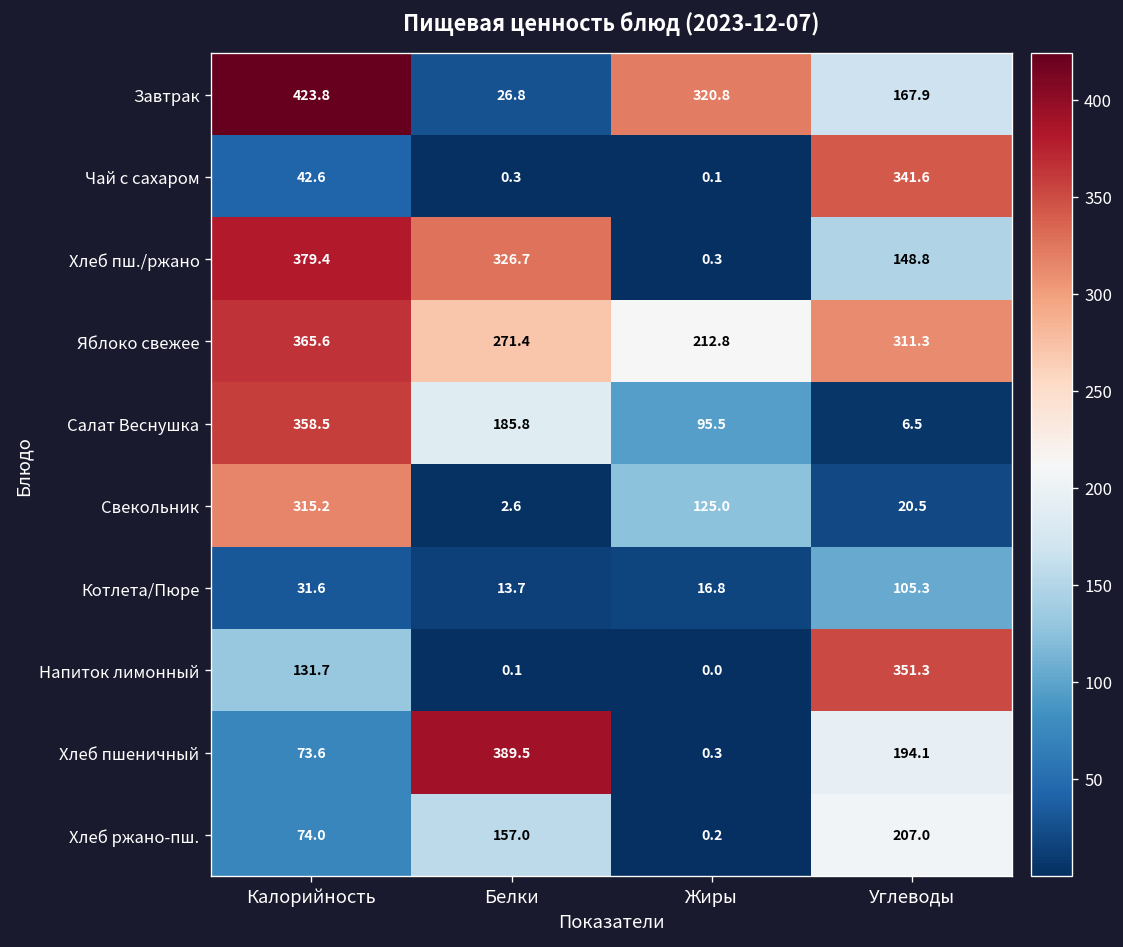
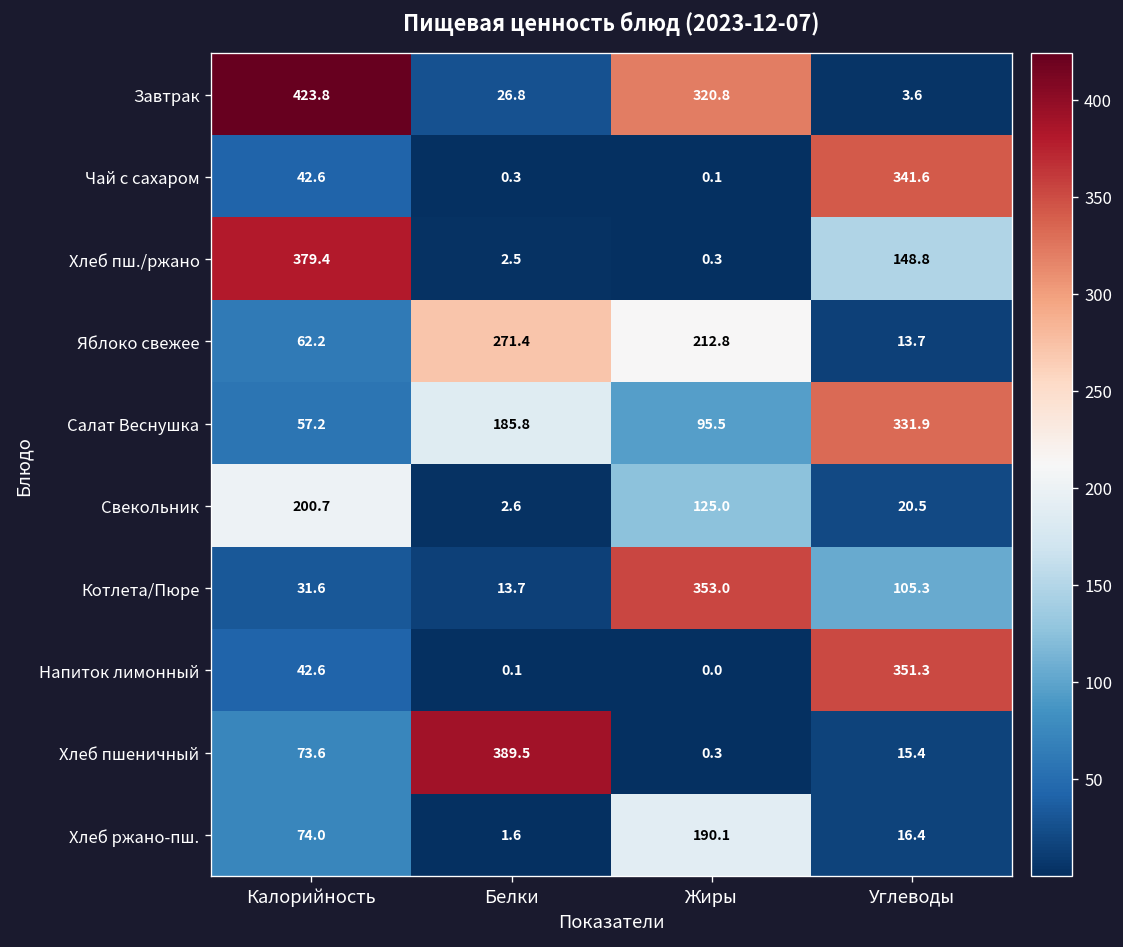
  {
    "Завтрак": {
      "Калорийность": 423.8,
      "Белки": 26.8,
      "Жиры": 320.8,
-     "Углеводы": 167.9
+     "Углеводы": 3.6
    },
    "Чай с сахаром": {
      "Калорийность": 42.6,
      "Белки": 0.3,
      "Жиры": 0.1,
      "Углеводы": 341.6
    },
    "Хлеб пш./ржано": {
      "Калорийность": 379.4,
-     "Белки": 326.7,
+     "Белки": 2.5,
      "Жиры": 0.3,
      "Углеводы": 148.8
    },
    "Яблоко свежее": {
-     "Калорийность": 365.6,
+     "Калорийность": 62.2,
      "Белки": 271.4,
      "Жиры": 212.8,
-     "Углеводы": 311.3
+     "Углеводы": 13.7
    },
    "Салат Веснушка": {
-     "Калорийность": 358.5,
+     "Калорийность": 57.2,
      "Белки": 185.8,
      "Жиры": 95.5,
-     "Углеводы": 6.5
+     "Углеводы": 331.9
    },
    "Свекольник": {
-     "Калорийность": 315.2,
+     "Калорийность": 200.7,
      "Белки": 2.6,
      "Жиры": 125.0,
      "Углеводы": 20.5
    },
    "Котлета/Пюре": {
      "Калорийность": 31.6,
      "Белки": 13.7,
-     "Жиры": 16.8,
+     "Жиры": 353.0,
      "Углеводы": 105.3
    },
    "Напиток лимонный": {
-     "Калорийность": 131.7,
+     "Калорийность": 42.6,
      "Белки": 0.1,
      "Жиры": 0.0,
      "Углеводы": 351.3
    },
    "Хлеб пшеничный": {
      "Калорийность": 73.6,
      "Белки": 389.5,
      "Жиры": 0.3,
-     "Углеводы": 194.1
+     "Углеводы": 15.4
    },
    "Хлеб ржано-пш.": {
      "Калорийность": 74.0,
-     "Белки": 157.0,
-     "Жиры": 0.2,
-     "Углеводы": 207.0
+     "Белки": 1.6,
+     "Жиры": 190.1,
+     "Углеводы": 16.4
    }
  }
